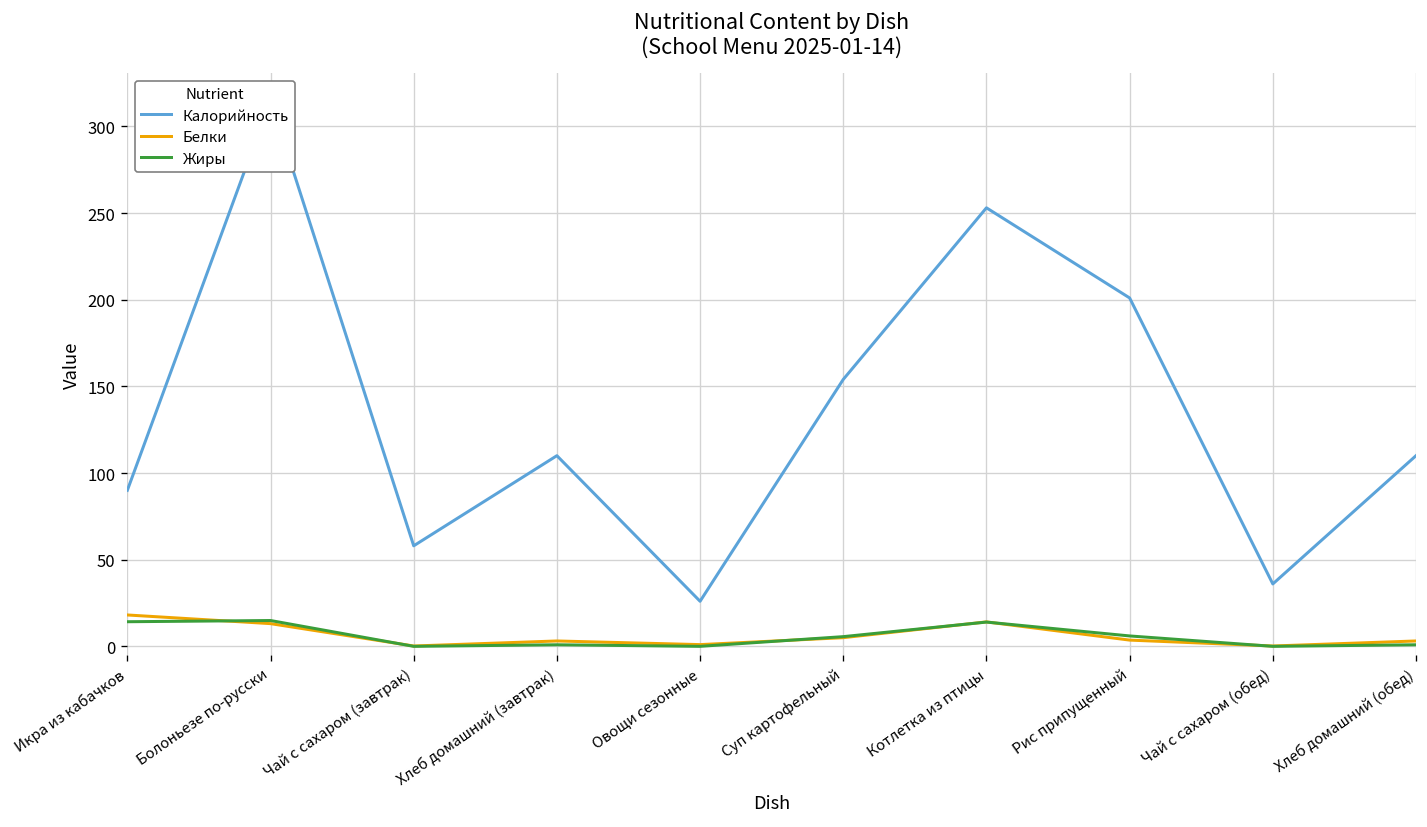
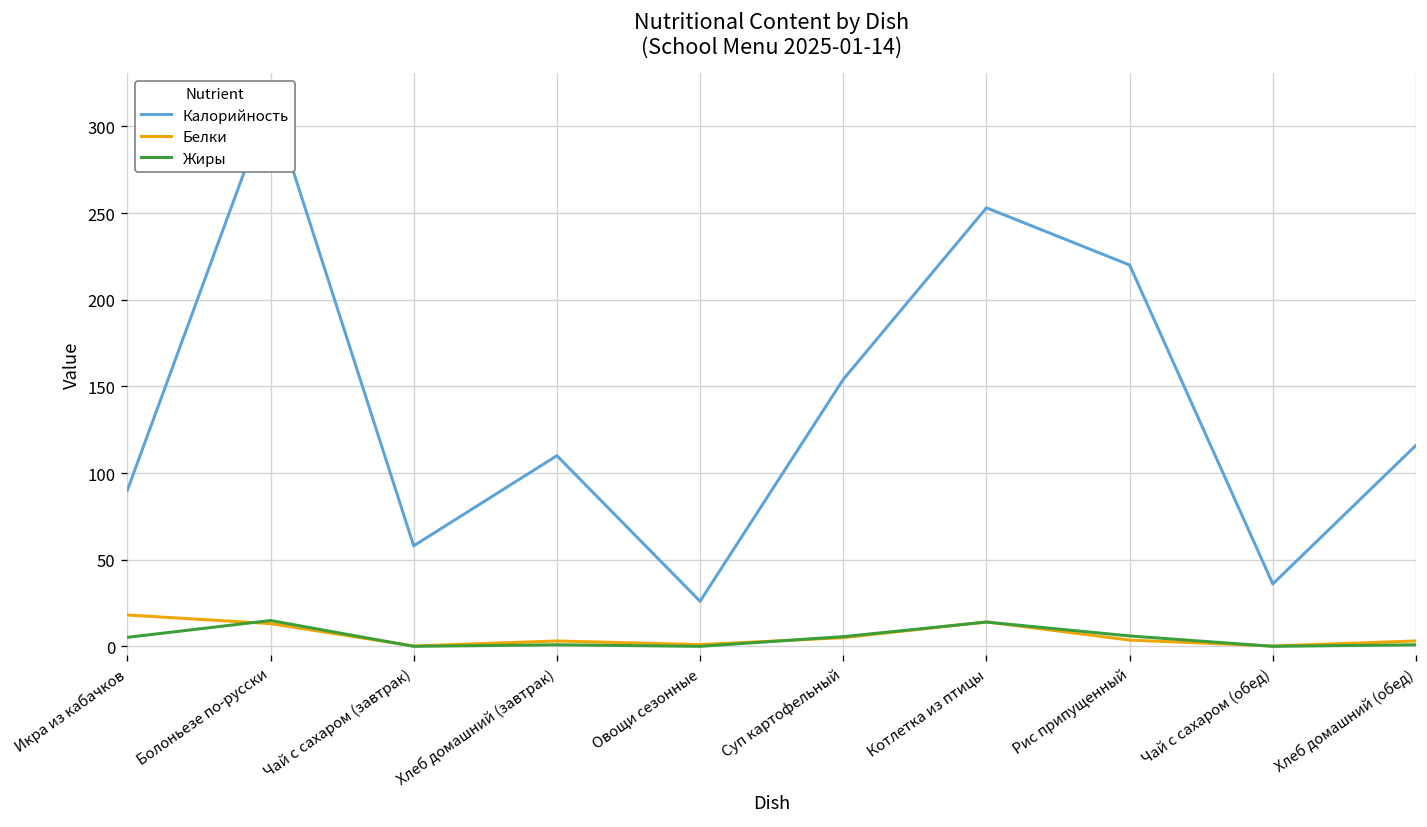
  {
    "Калорийность": {
      "Икра из кабачков": 90,
      "Чай с сахаром (завтрак)": 58,
      "Хлеб домашний (завтрак)": 110,
      "Овощи сезонные": 26,
      "Суп картофельный": 154,
      "Котлетка из птицы": 253,
-     "Рис припущенный": 201,
+     "Рис припущенный": 220,
      "Чай с сахаром (обед)": 36,
-     "Хлеб домашний (обед)": 110
+     "Хлеб домашний (обед)": 116
    },
    "Белки": {
      "Икра из кабачков": 18,
      "Болоньезе по-русски": 13,
      "Хлеб домашний (завтрак)": 3,
      "Рис припущенный": 4,
      "Хлеб домашний (обед)": 3
    },
    "Жиры": {
-     "Икра из кабачков": 14,
+     "Икра из кабачков": 5,
      "Болоньезе по-русски": 15,
      "Хлеб домашний (завтрак)": 1,
      "Рис припущенный": 6,
      "Хлеб домашний (обед)": 1
    }
  }
